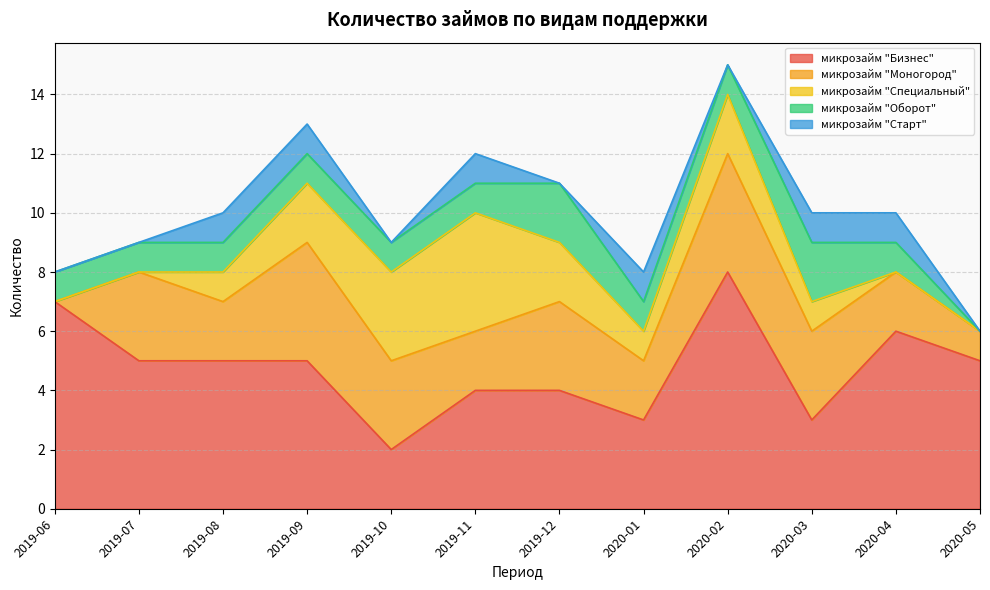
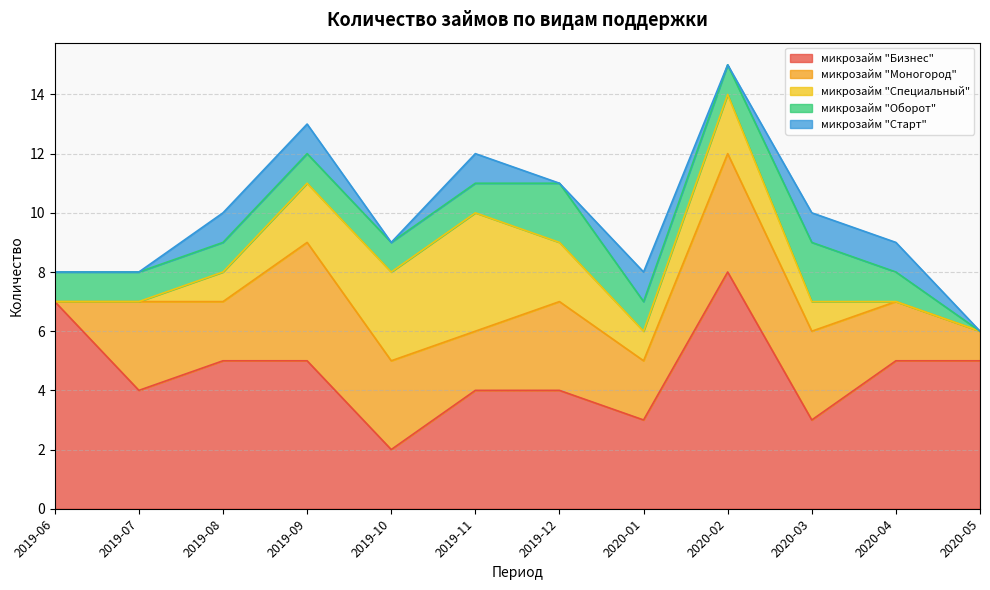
  {
    "микрозайм \"Бизнес\"": {
-     "2019-07": 5,
+     "2019-07": 4,
      "2019-08": 5,
      "2019-09": 5,
      "2019-10": 2,
      "2019-11": 4,
      "2019-12": 4,
      "2020-01": 3,
      "2020-02": 8,
      "2020-03": 3,
-     "2020-04": 6,
+     "2020-04": 5,
      "2020-05": 5
    },
    "микрозайм \"Оборот\"": {
      "2019-08": 1,
      "2019-09": 1,
      "2019-11": 1,
      "2020-01": 1,
      "2020-03": 2,
      "2020-04": 1
    },
    "микрозайм \"Старт\"": {
      "2019-08": 1,
      "2019-09": 1,
      "2019-11": 1,
      "2020-01": 1,
      "2020-03": 1,
      "2020-04": 1
    }
  }
